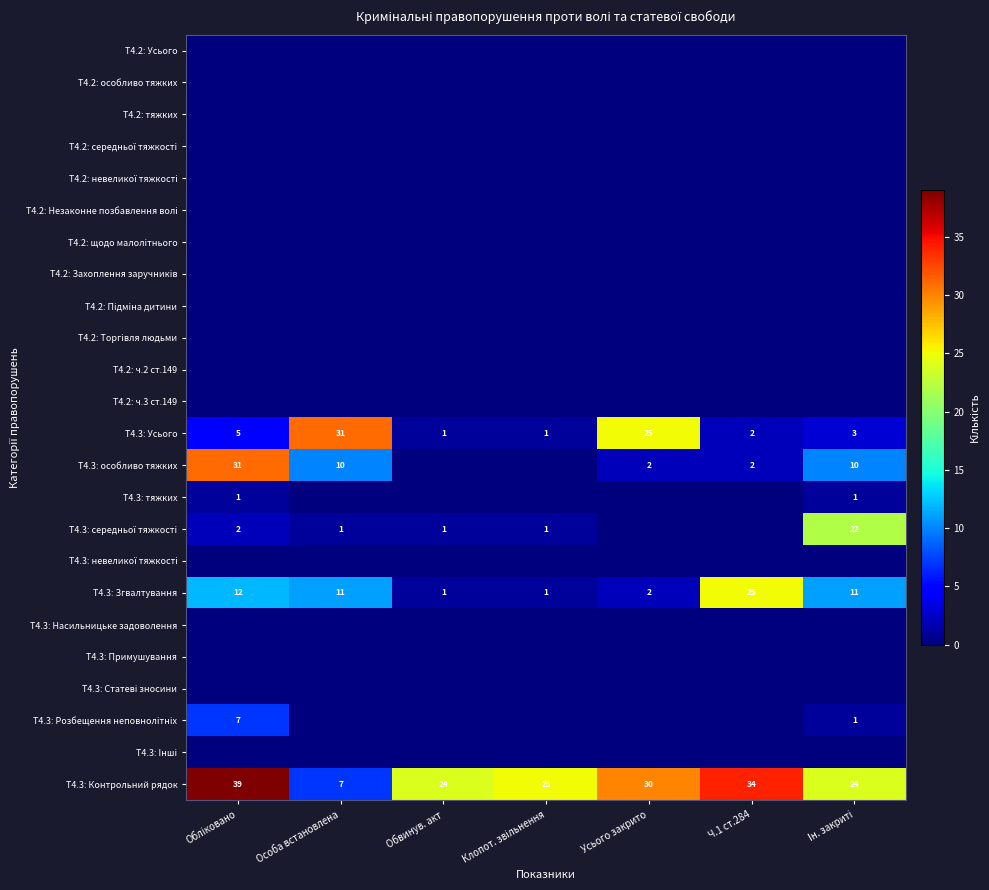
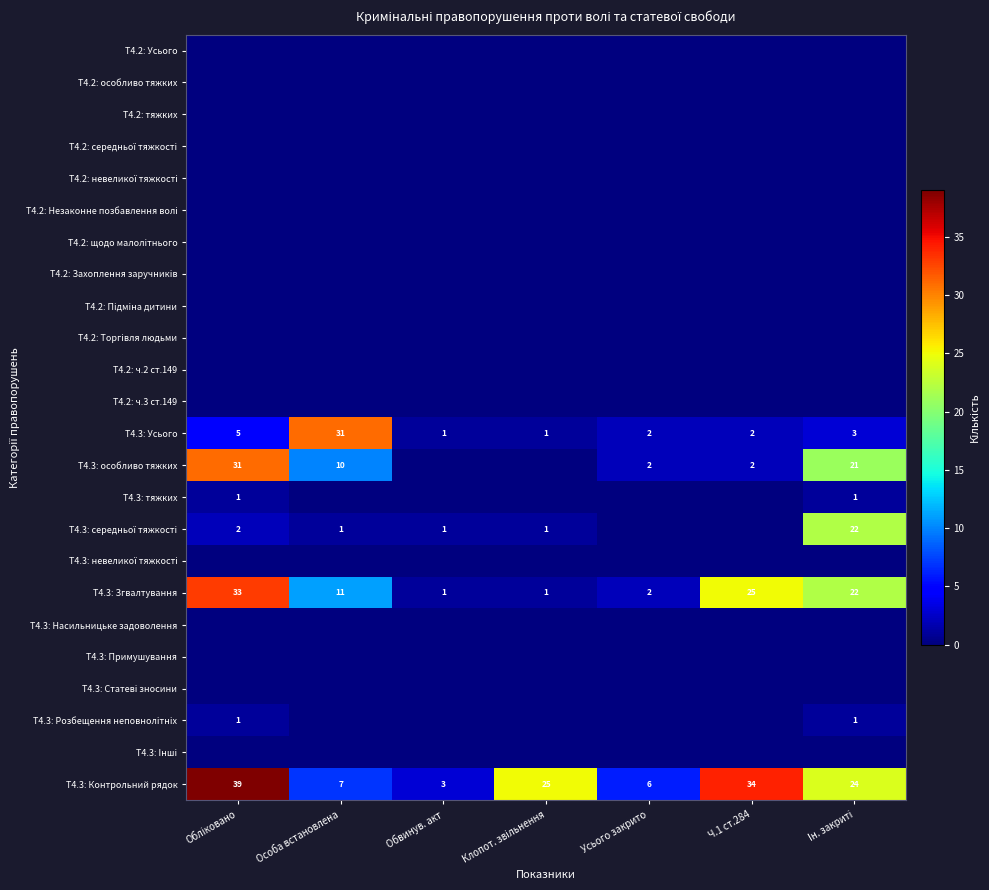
  {
    "Т4.3: Усього": {
      "Обліковано": 5,
      "Особа встановлена": 31,
      "Обвинув. акт": 1,
      "Клопот. звільнення": 1,
-     "Усього закрито": 25,
+     "Усього закрито": 2,
      "Ч.1 ст.284": 2,
      "Ін. закриті": 3
    },
    "Т4.3: особливо тяжких": {
      "Обліковано": 31,
      "Особа встановлена": 10,
      "Усього закрито": 2,
      "Ч.1 ст.284": 2,
-     "Ін. закриті": 10
+     "Ін. закриті": 21
    },
    "Т4.3: тяжких": {
      "Обліковано": 1,
      "Ін. закриті": 1
    },
    "Т4.3: середньої тяжкості": {
      "Обліковано": 2,
      "Особа встановлена": 1,
      "Обвинув. акт": 1,
      "Клопот. звільнення": 1,
      "Ін. закриті": 22
    },
    "Т4.3: Згвалтування": {
-     "Обліковано": 12,
+     "Обліковано": 33,
      "Особа встановлена": 11,
      "Обвинув. акт": 1,
      "Клопот. звільнення": 1,
      "Усього закрито": 2,
      "Ч.1 ст.284": 25,
-     "Ін. закриті": 11
+     "Ін. закриті": 22
    },
    "Т4.3: Розбещення неповнолітніх": {
-     "Обліковано": 7,
+     "Обліковано": 1,
      "Ін. закриті": 1
    },
    "Т4.3: Контрольний рядок": {
      "Обліковано": 39,
      "Особа встановлена": 7,
-     "Обвинув. акт": 24,
+     "Обвинув. акт": 3,
      "Клопот. звільнення": 25,
-     "Усього закрито": 30,
+     "Усього закрито": 6,
      "Ч.1 ст.284": 34,
      "Ін. закриті": 24
    }
  }
